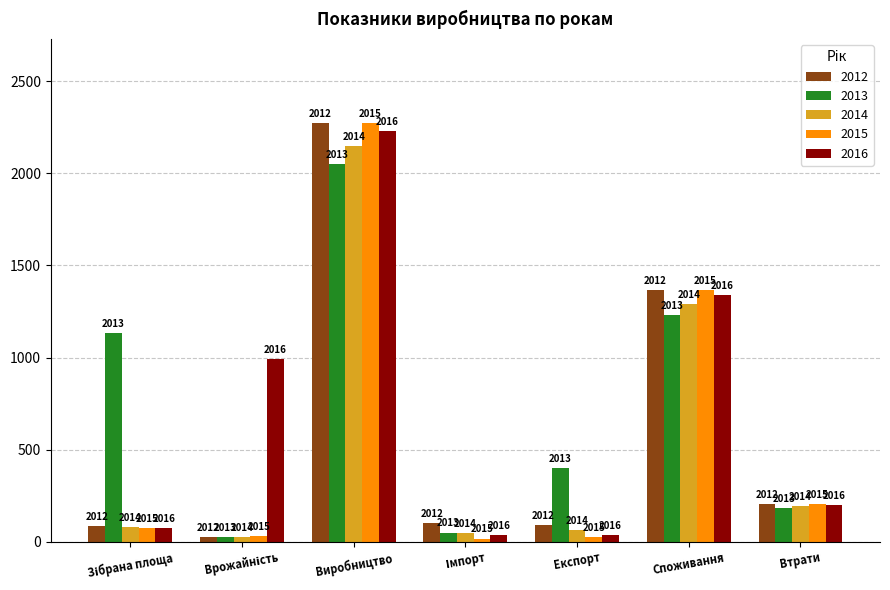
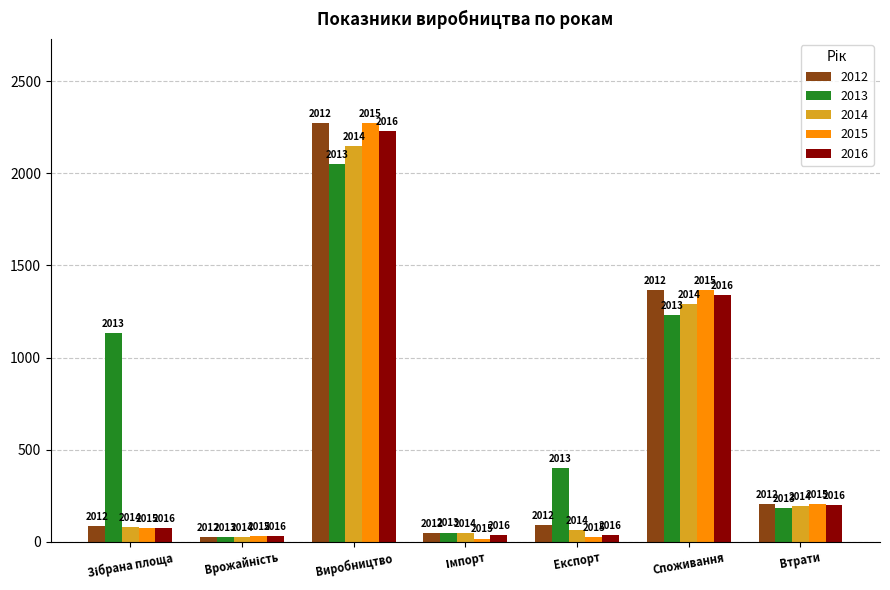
  {
    "2012": {
-     "Імпорт": 100
+     "Імпорт": 50
    },
    "2016": {
-     "Врожайність": 990
+     "Врожайність": 30
    }
  }
